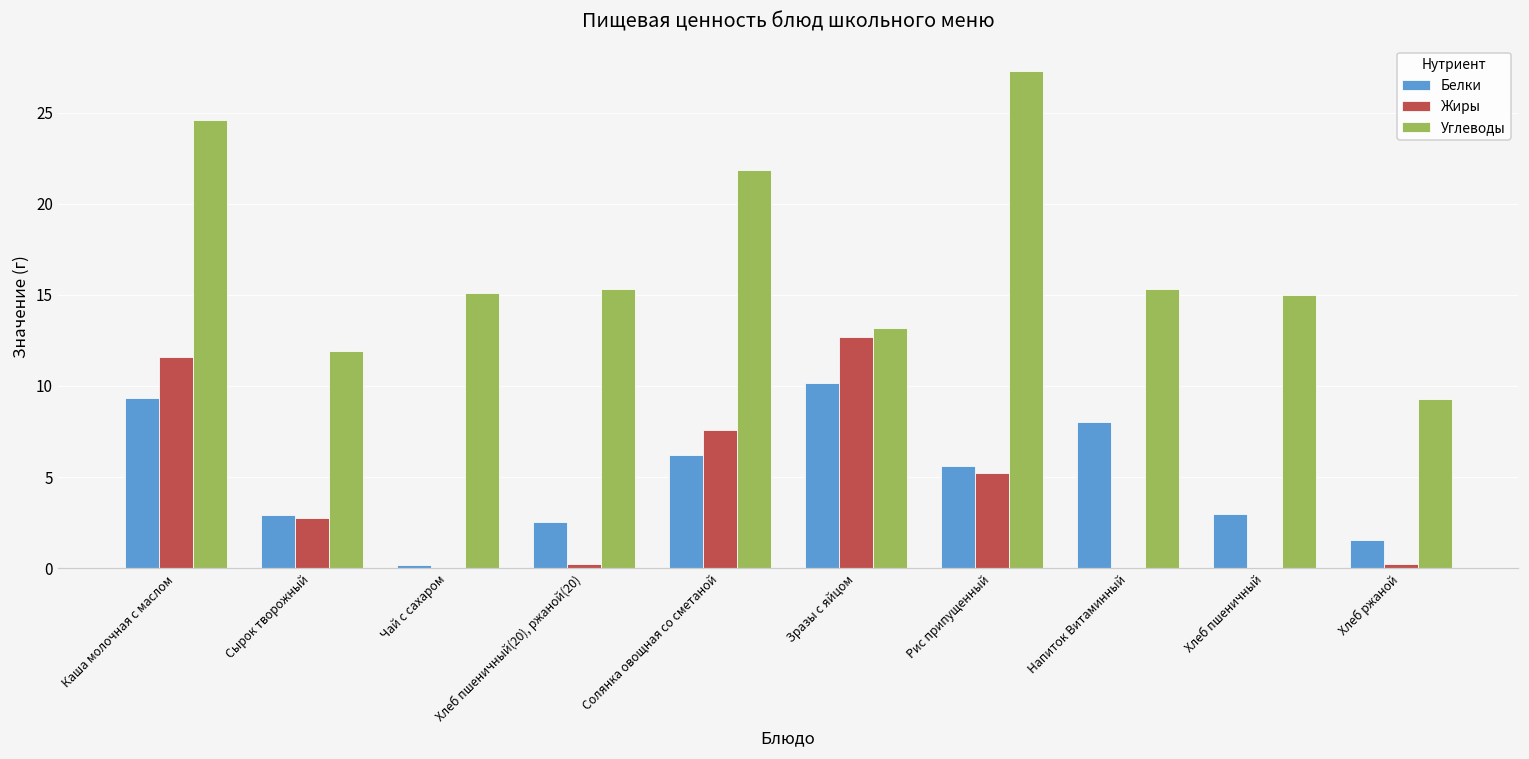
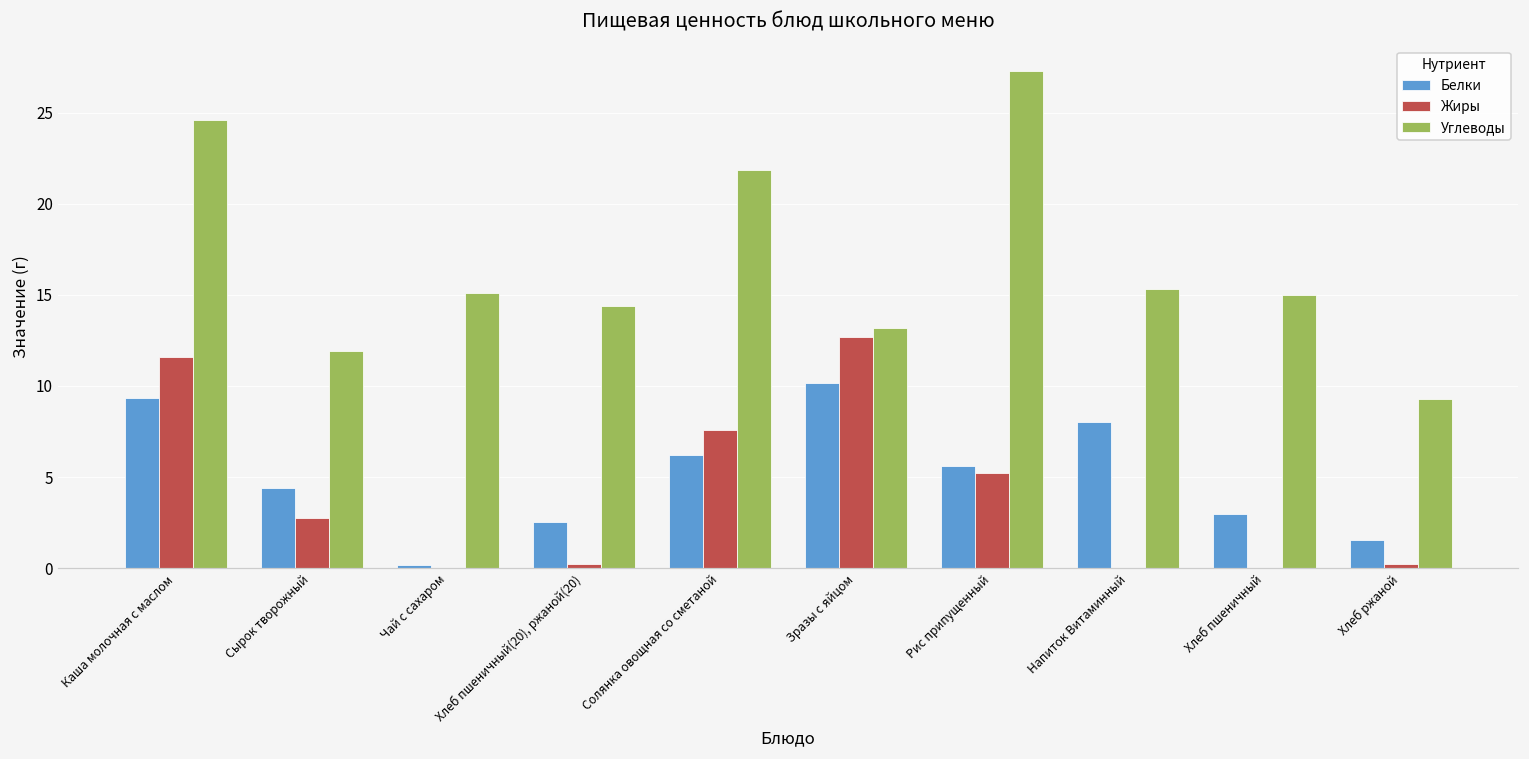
  {
    "Белки": {
      "Каша молочная с маслом": 9.4,
-     "Сырок творожный": 2.9,
+     "Сырок творожный": 4.4,
      "Чай с сахаром": 0.2,
      "Хлеб пшеничный(20), ржаной(20)": 2.6,
      "Солянка овощная со сметаной": 6.2,
      "Зразы с яйцом": 10.2,
      "Рис припущенный": 5.6,
      "Напиток Витаминный": 8.0,
      "Хлеб пшеничный": 3.0,
      "Хлеб ржаной": 1.6
    },
    "Жиры": {
      "Каша молочная с маслом": 11.6,
      "Сырок творожный": 2.7,
      "Чай с сахаром": 0.0,
      "Хлеб пшеничный(20), ржаной(20)": 0.2,
      "Солянка овощная со сметаной": 7.6,
      "Зразы с яйцом": 12.7,
      "Рис припущенный": 5.2,
      "Напиток Витаминный": 0.0,
      "Хлеб пшеничный": 0.0,
      "Хлеб ржаной": 0.2
    },
    "Углеводы": {
      "Каша молочная с маслом": 24.6,
      "Сырок творожный": 11.9,
      "Чай с сахаром": 15.1,
-     "Хлеб пшеничный(20), ржаной(20)": 15.3,
+     "Хлеб пшеничный(20), ржаной(20)": 14.4,
      "Солянка овощная со сметаной": 21.8,
      "Зразы с яйцом": 13.2,
      "Рис припущенный": 27.3,
      "Напиток Витаминный": 15.3,
      "Хлеб пшеничный": 15.0,
      "Хлеб ржаной": 9.3
    }
  }
